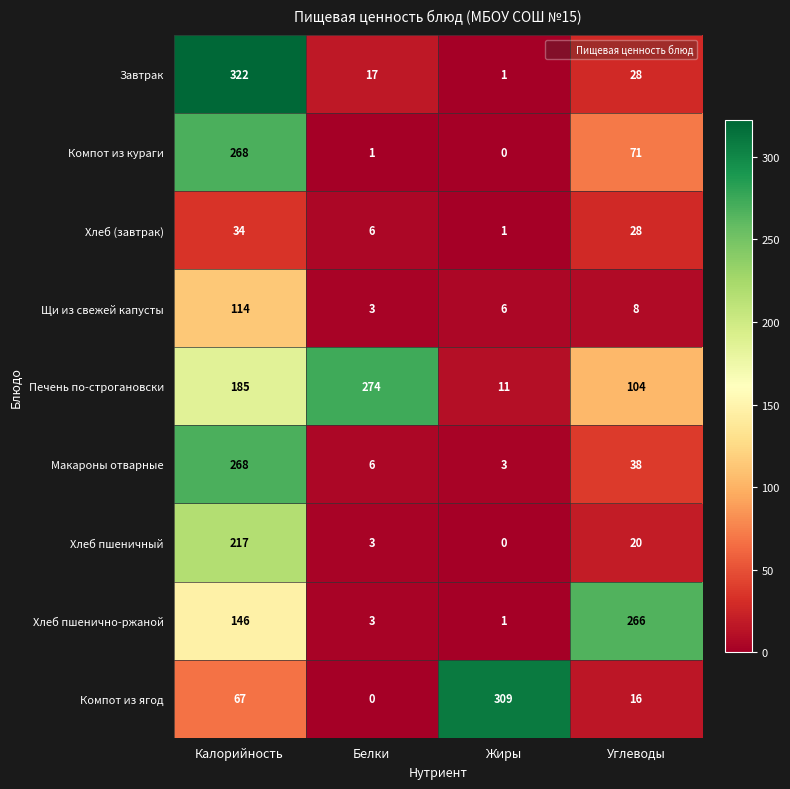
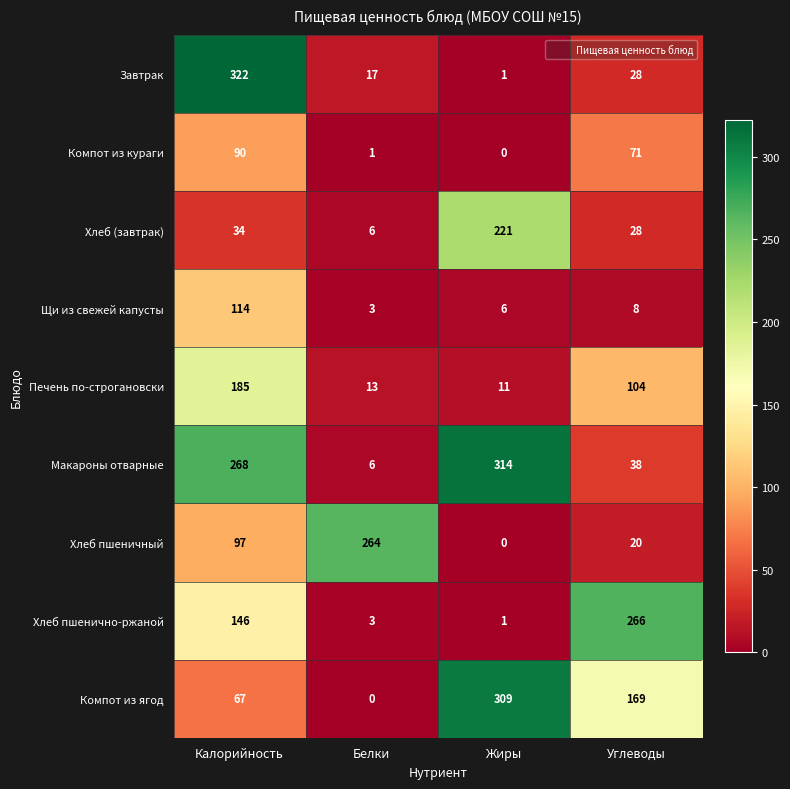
  {
    "Завтрак": {
      "Калорийность": 322,
      "Белки": 17,
      "Жиры": 1,
      "Углеводы": 28
    },
    "Компот из кураги": {
-     "Калорийность": 268,
+     "Калорийность": 90,
      "Белки": 1,
      "Жиры": 0,
      "Углеводы": 71
    },
    "Хлеб (завтрак)": {
      "Калорийность": 34,
      "Белки": 6,
-     "Жиры": 1,
+     "Жиры": 221,
      "Углеводы": 28
    },
    "Щи из свежей капусты": {
      "Калорийность": 114,
      "Белки": 3,
      "Жиры": 6,
      "Углеводы": 8
    },
    "Печень по-строгановски": {
      "Калорийность": 185,
-     "Белки": 274,
+     "Белки": 13,
      "Жиры": 11,
      "Углеводы": 104
    },
    "Макароны отварные": {
      "Калорийность": 268,
      "Белки": 6,
-     "Жиры": 3,
+     "Жиры": 314,
      "Углеводы": 38
    },
    "Хлеб пшеничный": {
-     "Калорийность": 217,
-     "Белки": 3,
+     "Калорийность": 97,
+     "Белки": 264,
      "Жиры": 0,
      "Углеводы": 20
    },
    "Хлеб пшенично-ржаной": {
      "Калорийность": 146,
      "Белки": 3,
      "Жиры": 1,
      "Углеводы": 266
    },
    "Компот из ягод": {
      "Калорийность": 67,
      "Белки": 0,
      "Жиры": 309,
-     "Углеводы": 16
+     "Углеводы": 169
    }
  }
